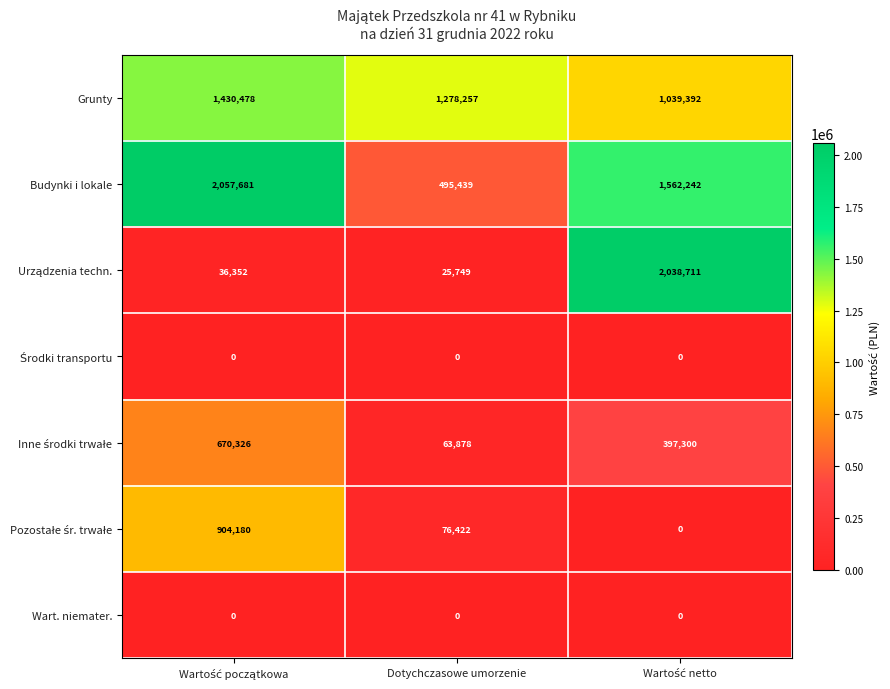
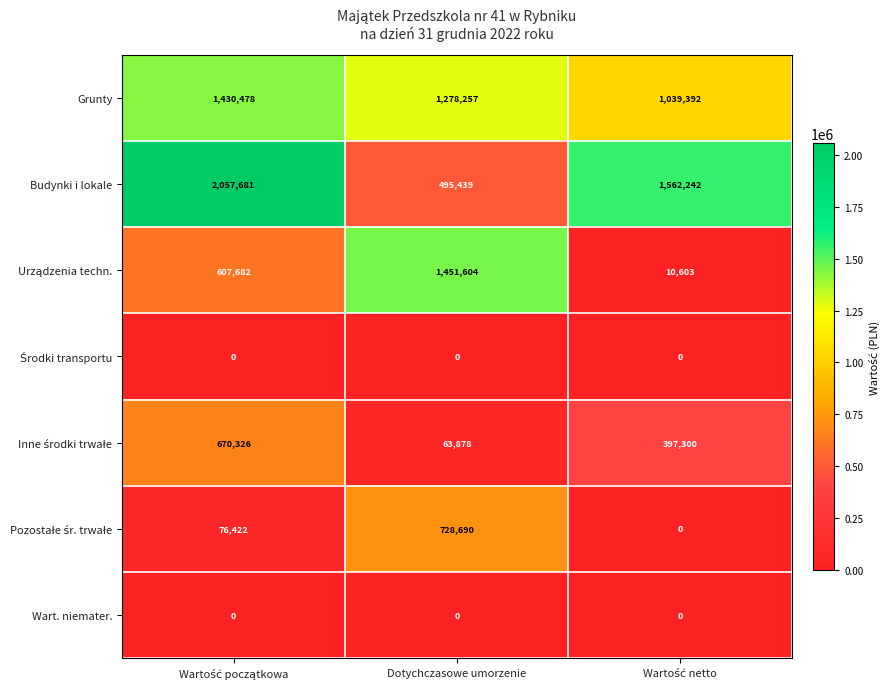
  {
    "Grunty": {
      "Wartość początkowa": "1,430,478",
      "Dotychczasowe umorzenie": "1,278,257",
      "Wartość netto": "1,039,392"
    },
    "Budynki i lokale": {
      "Wartość początkowa": "2,057,681",
      "Dotychczasowe umorzenie": "495,439",
      "Wartość netto": "1,562,242"
    },
    "Urządzenia techn.": {
-     "Wartość początkowa": "36,352",
-     "Dotychczasowe umorzenie": "25,749",
-     "Wartość netto": "2,038,711"
+     "Wartość początkowa": "607,682",
+     "Dotychczasowe umorzenie": "1,451,604",
+     "Wartość netto": "10,603"
    },
    "Środki transportu": {
      "Wartość początkowa": "0",
      "Dotychczasowe umorzenie": "0",
      "Wartość netto": "0"
    },
    "Inne środki trwałe": {
      "Wartość początkowa": "670,326",
      "Dotychczasowe umorzenie": "63,878",
      "Wartość netto": "397,300"
    },
    "Pozostałe śr. trwałe": {
-     "Wartość początkowa": "904,180",
-     "Dotychczasowe umorzenie": "76,422",
+     "Wartość początkowa": "76,422",
+     "Dotychczasowe umorzenie": "728,690",
      "Wartość netto": "0"
    },
    "Wart. niemater.": {
      "Wartość początkowa": "0",
      "Dotychczasowe umorzenie": "0",
      "Wartość netto": "0"
    }
  }
